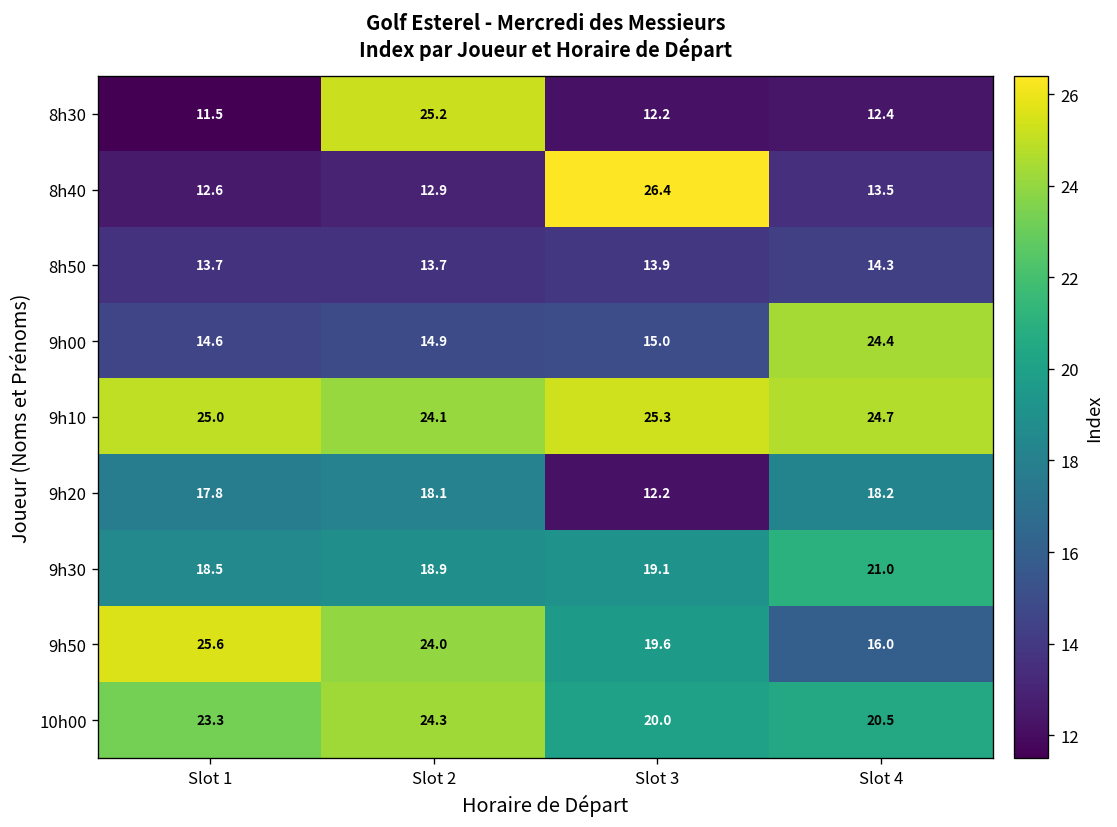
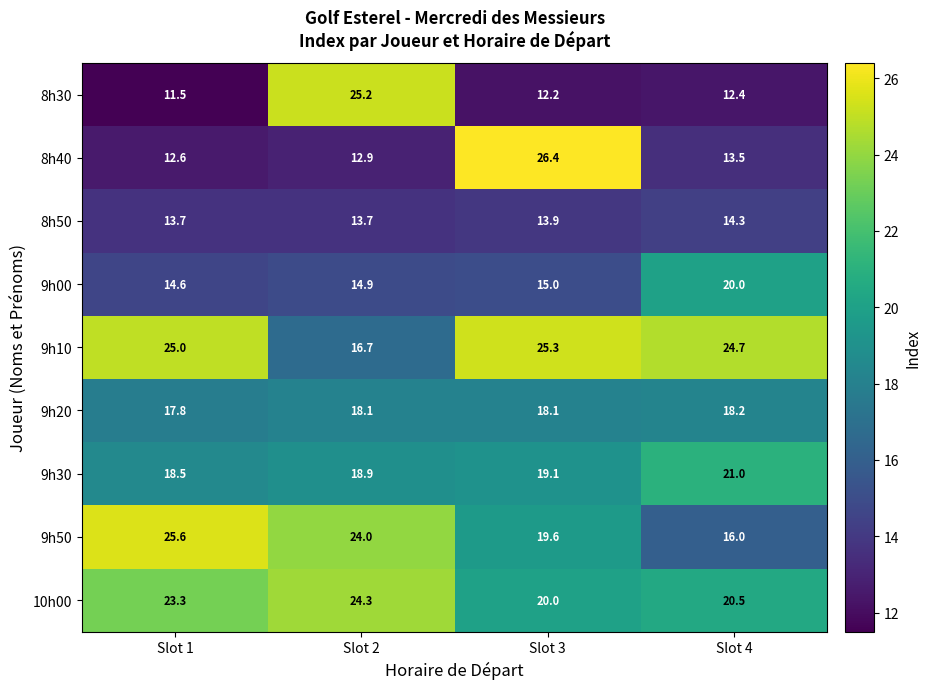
  {
    "8h30": {
      "Slot 1": 11.5,
      "Slot 2": 25.2,
      "Slot 3": 12.2,
      "Slot 4": 12.4
    },
    "8h40": {
      "Slot 1": 12.6,
      "Slot 2": 12.9,
      "Slot 3": 26.4,
      "Slot 4": 13.5
    },
    "8h50": {
      "Slot 1": 13.7,
      "Slot 2": 13.7,
      "Slot 3": 13.9,
      "Slot 4": 14.3
    },
    "9h00": {
      "Slot 1": 14.6,
      "Slot 2": 14.9,
      "Slot 3": 15.0,
-     "Slot 4": 24.4
+     "Slot 4": 20.0
    },
    "9h10": {
      "Slot 1": 25.0,
-     "Slot 2": 24.1,
+     "Slot 2": 16.7,
      "Slot 3": 25.3,
      "Slot 4": 24.7
    },
    "9h20": {
      "Slot 1": 17.8,
      "Slot 2": 18.1,
-     "Slot 3": 12.2,
+     "Slot 3": 18.1,
      "Slot 4": 18.2
    },
    "9h30": {
      "Slot 1": 18.5,
      "Slot 2": 18.9,
      "Slot 3": 19.1,
      "Slot 4": 21.0
    },
    "9h50": {
      "Slot 1": 25.6,
      "Slot 2": 24.0,
      "Slot 3": 19.6,
      "Slot 4": 16.0
    },
    "10h00": {
      "Slot 1": 23.3,
      "Slot 2": 24.3,
      "Slot 3": 20.0,
      "Slot 4": 20.5
    }
  }
